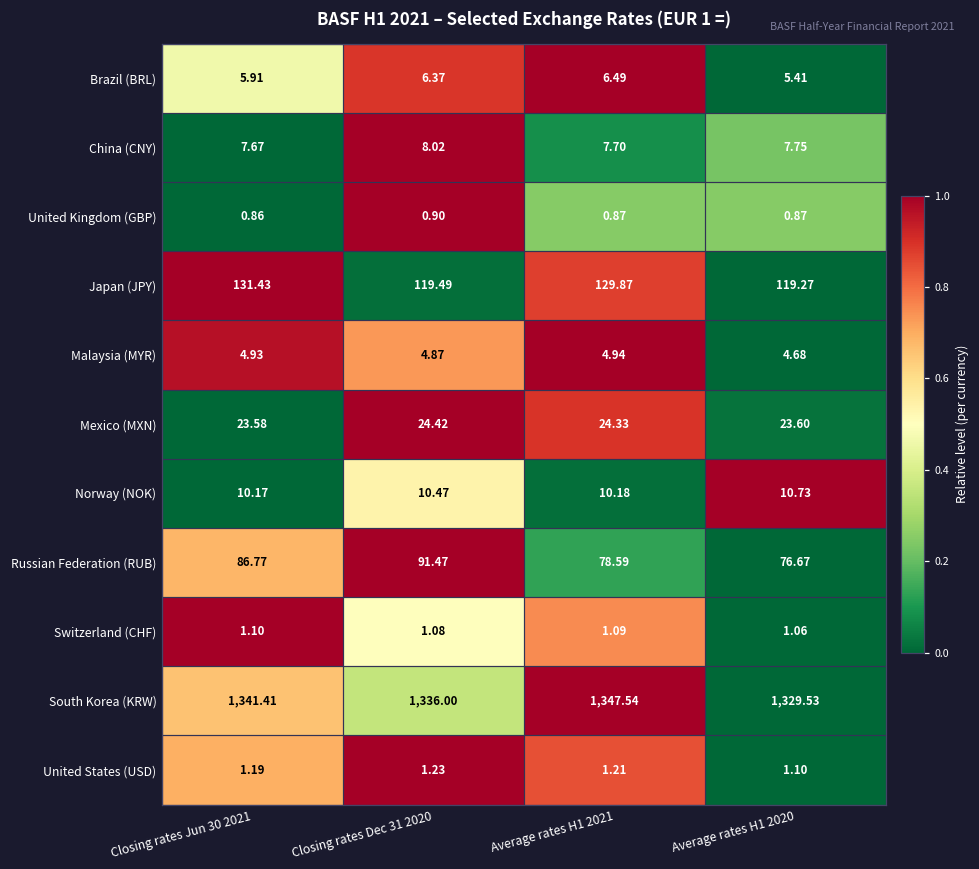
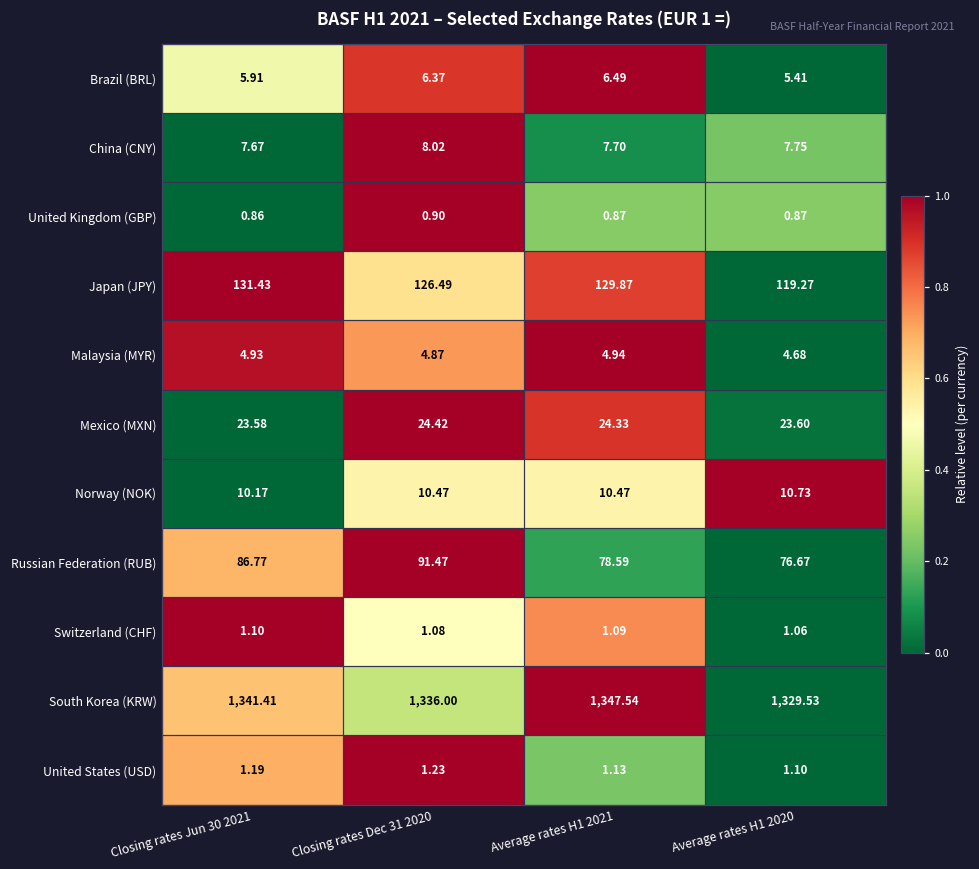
  {
    "Brazil (BRL)": {
      "Closing rates Jun 30 2021": "5.91",
      "Closing rates Dec 31 2020": "6.37",
      "Average rates H1 2021": "6.49",
      "Average rates H1 2020": "5.41"
    },
    "China (CNY)": {
      "Closing rates Jun 30 2021": "7.67",
      "Closing rates Dec 31 2020": "8.02",
      "Average rates H1 2021": "7.70",
      "Average rates H1 2020": "7.75"
    },
    "United Kingdom (GBP)": {
      "Closing rates Jun 30 2021": "0.86",
      "Closing rates Dec 31 2020": "0.90",
      "Average rates H1 2021": "0.87",
      "Average rates H1 2020": "0.87"
    },
    "Japan (JPY)": {
      "Closing rates Jun 30 2021": "131.43",
-     "Closing rates Dec 31 2020": "119.49",
+     "Closing rates Dec 31 2020": "126.49",
      "Average rates H1 2021": "129.87",
      "Average rates H1 2020": "119.27"
    },
    "Malaysia (MYR)": {
      "Closing rates Jun 30 2021": "4.93",
      "Closing rates Dec 31 2020": "4.87",
      "Average rates H1 2021": "4.94",
      "Average rates H1 2020": "4.68"
    },
    "Mexico (MXN)": {
      "Closing rates Jun 30 2021": "23.58",
      "Closing rates Dec 31 2020": "24.42",
      "Average rates H1 2021": "24.33",
      "Average rates H1 2020": "23.60"
    },
    "Norway (NOK)": {
      "Closing rates Jun 30 2021": "10.17",
      "Closing rates Dec 31 2020": "10.47",
-     "Average rates H1 2021": "10.18",
+     "Average rates H1 2021": "10.47",
      "Average rates H1 2020": "10.73"
    },
    "Russian Federation (RUB)": {
      "Closing rates Jun 30 2021": "86.77",
      "Closing rates Dec 31 2020": "91.47",
      "Average rates H1 2021": "78.59",
      "Average rates H1 2020": "76.67"
    },
    "Switzerland (CHF)": {
      "Closing rates Jun 30 2021": "1.10",
      "Closing rates Dec 31 2020": "1.08",
      "Average rates H1 2021": "1.09",
      "Average rates H1 2020": "1.06"
    },
    "South Korea (KRW)": {
      "Closing rates Jun 30 2021": "1,341.41",
      "Closing rates Dec 31 2020": "1,336.00",
      "Average rates H1 2021": "1,347.54",
      "Average rates H1 2020": "1,329.53"
    },
    "United States (USD)": {
      "Closing rates Jun 30 2021": "1.19",
      "Closing rates Dec 31 2020": "1.23",
-     "Average rates H1 2021": "1.21",
+     "Average rates H1 2021": "1.13",
      "Average rates H1 2020": "1.10"
    }
  }
